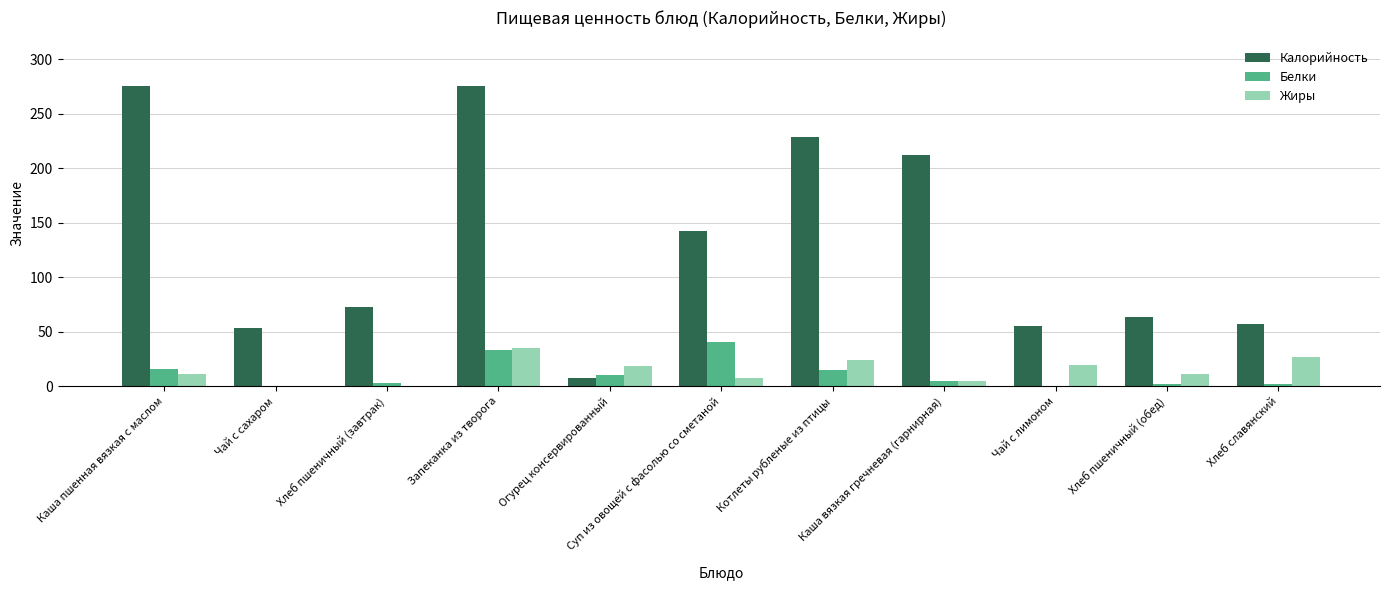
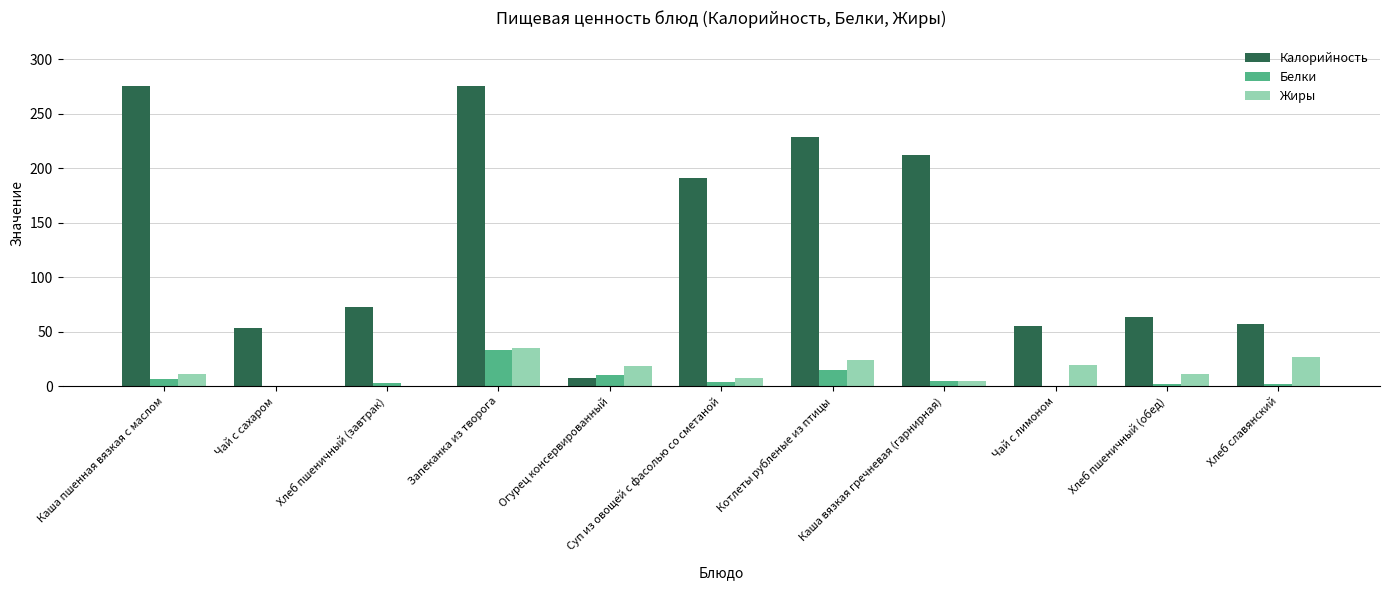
  {
    "Калорийность": {
      "Каша пшенная вязкая с маслом": 275,
      "Чай с сахаром": 53,
      "Хлеб пшеничный (завтрак)": 73,
      "Запеканка из творога": 276,
      "Огурец консервированный": 8,
-     "Суп из овощей с фасолью со сметаной": 142,
+     "Суп из овощей с фасолью со сметаной": 191,
      "Котлеты рубленые из птицы": 228,
      "Каша вязкая гречневая (гарнирная)": 212,
      "Чай с лимоном": 56,
      "Хлеб пшеничный (обед)": 63,
      "Хлеб славянский": 57
    },
    "Белки": {
-     "Каша пшенная вязкая с маслом": 16,
+     "Каша пшенная вязкая с маслом": 7,
      "Хлеб пшеничный (завтрак)": 3,
      "Запеканка из творога": 34,
      "Огурец консервированный": 10,
-     "Суп из овощей с фасолью со сметаной": 41,
+     "Суп из овощей с фасолью со сметаной": 4,
      "Котлеты рубленые из птицы": 15,
      "Каша вязкая гречневая (гарнирная)": 5
    },
    "Жиры": {
      "Каша пшенная вязкая с маслом": 11,
      "Запеканка из творога": 35,
      "Огурец консервированный": 19,
      "Суп из овощей с фасолью со сметаной": 7,
      "Котлеты рубленые из птицы": 24,
      "Каша вязкая гречневая (гарнирная)": 5,
      "Чай с лимоном": 19,
      "Хлеб пшеничный (обед)": 11,
      "Хлеб славянский": 27
    }
  }
